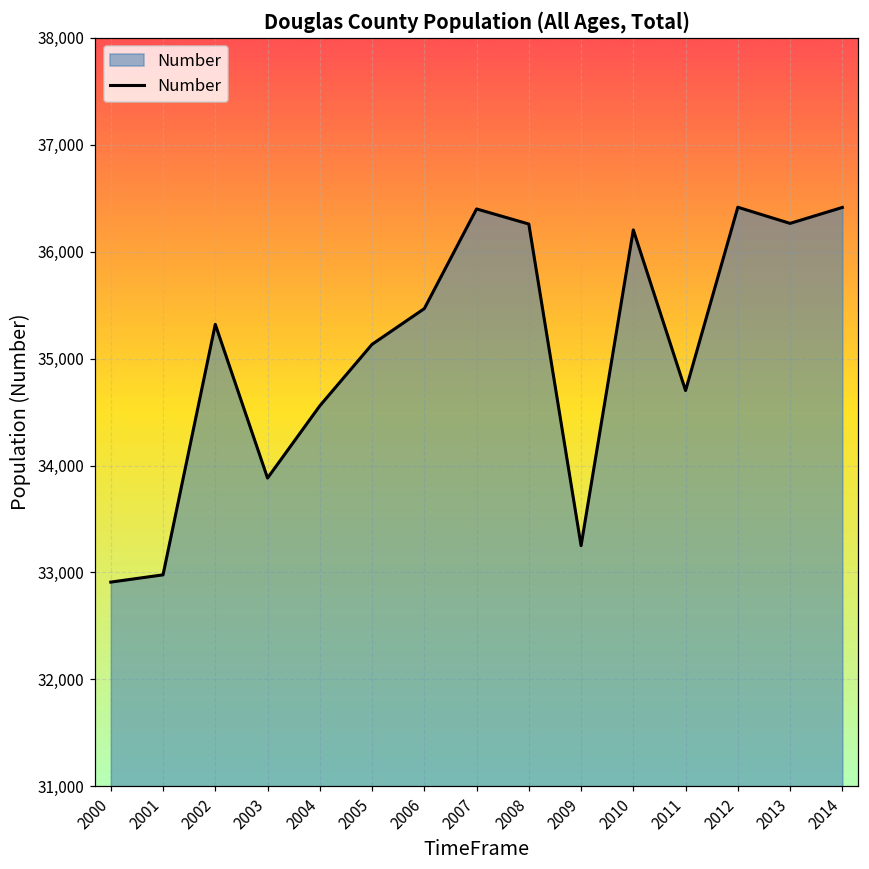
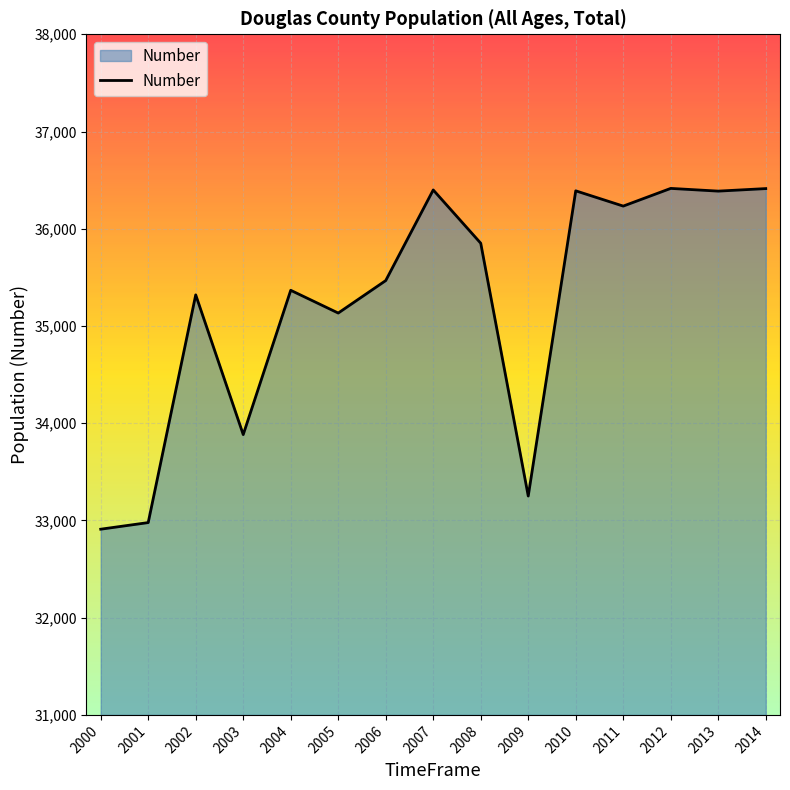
  {
    "2000": "32,900",
    "2001": "33,000",
    "2002": "35,300",
    "2003": "33,900",
-   "2004": "34,600",
+   "2004": "35,400",
    "2005": "35,100",
    "2006": "35,500",
    "2007": "36,400",
-   "2008": "36,300",
+   "2008": "35,900",
    "2009": "33,300",
-   "2010": "36,200",
-   "2011": "34,700",
+   "2010": "36,400",
+   "2011": "36,200",
    "2012": "36,400",
-   "2013": "36,300",
+   "2013": "36,400",
    "2014": "36,400"
  }
